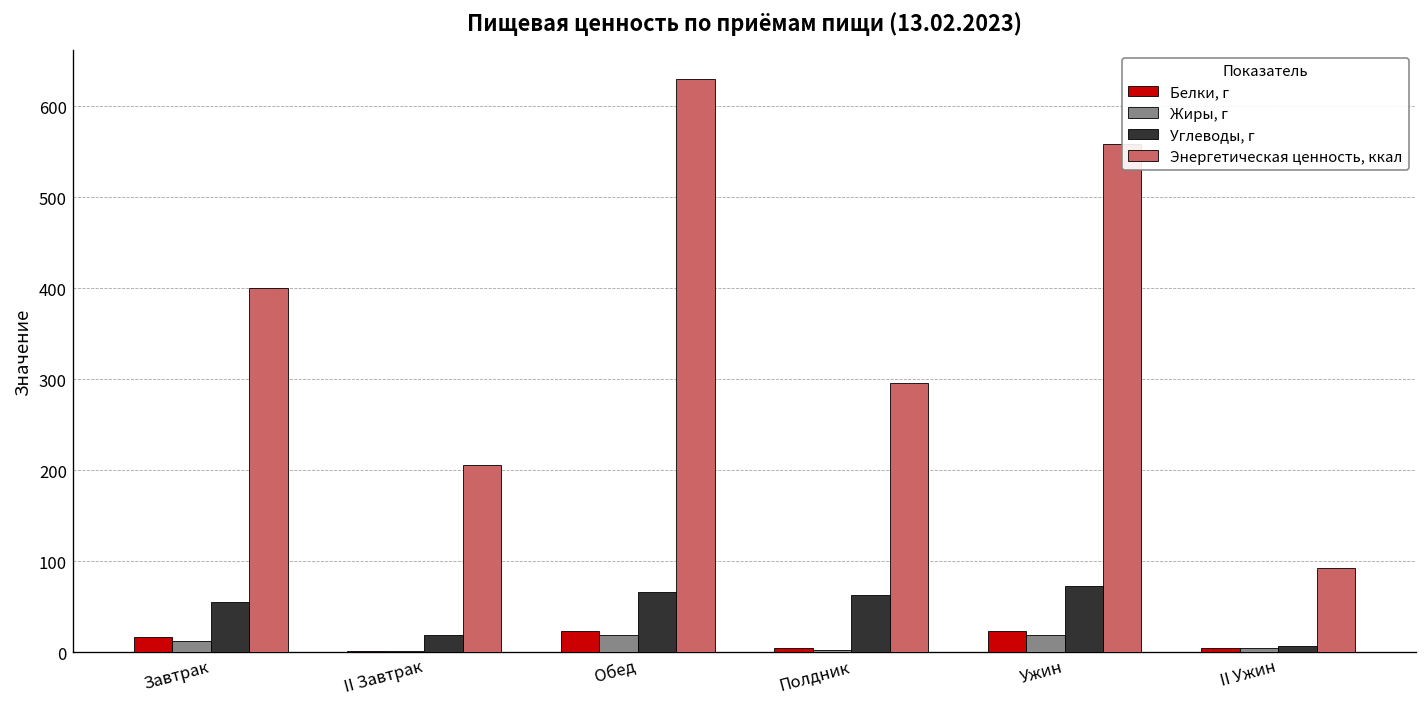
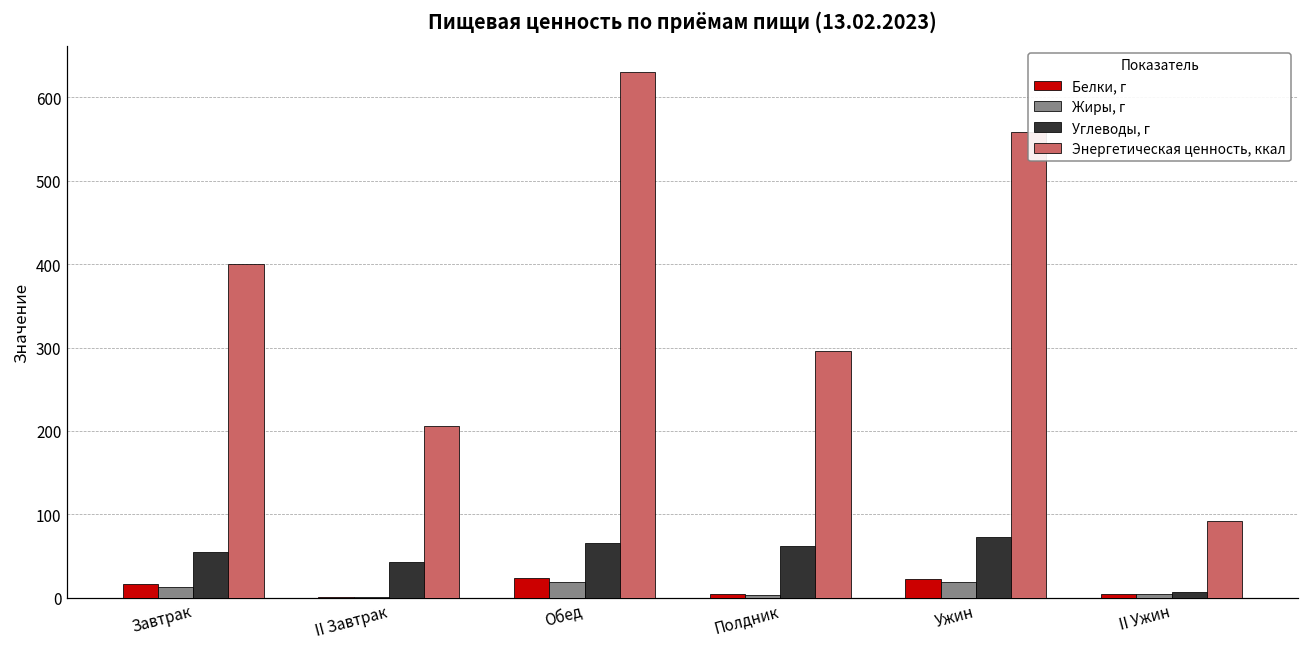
  {
    "Белки, г": {
      "Завтрак": 20,
      "Обед": 20,
      "Полдник": 10,
      "Ужин": 20,
      "II Ужин": 10
    },
    "Жиры, г": {
      "Завтрак": 10,
      "Обед": 20,
      "Ужин": 20,
      "II Ужин": 0
    },
    "Углеводы, г": {
      "Завтрак": 60,
-     "II Завтрак": 20,
+     "II Завтрак": 40,
      "Обед": 70,
      "Полдник": 60,
      "Ужин": 70,
      "II Ужин": 10
    },
    "Энергетическая ценность, ккал": {
      "Завтрак": 400,
      "II Завтрак": 210,
      "Обед": 630,
      "Полдник": 300,
      "II Ужин": 90
    }
  }
